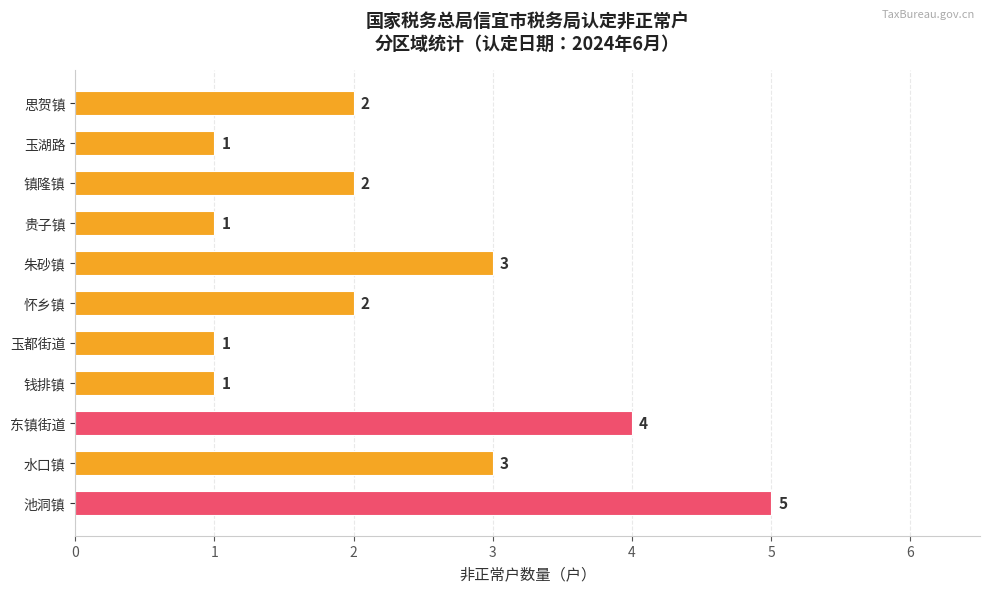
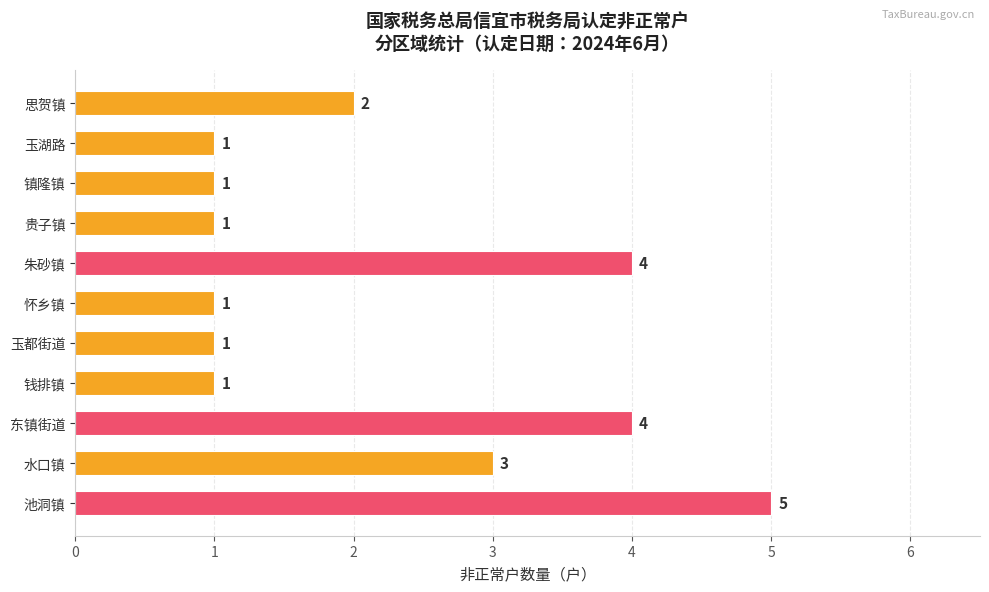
  {
    "思贺镇": 2,
    "玉湖路": 1,
-   "镇隆镇": 2,
+   "镇隆镇": 1,
    "贵子镇": 1,
-   "朱砂镇": 3,
-   "怀乡镇": 2,
+   "朱砂镇": 4,
+   "怀乡镇": 1,
    "玉都街道": 1,
    "钱排镇": 1,
    "东镇街道": 4,
    "水口镇": 3,
    "池洞镇": 5
  }
